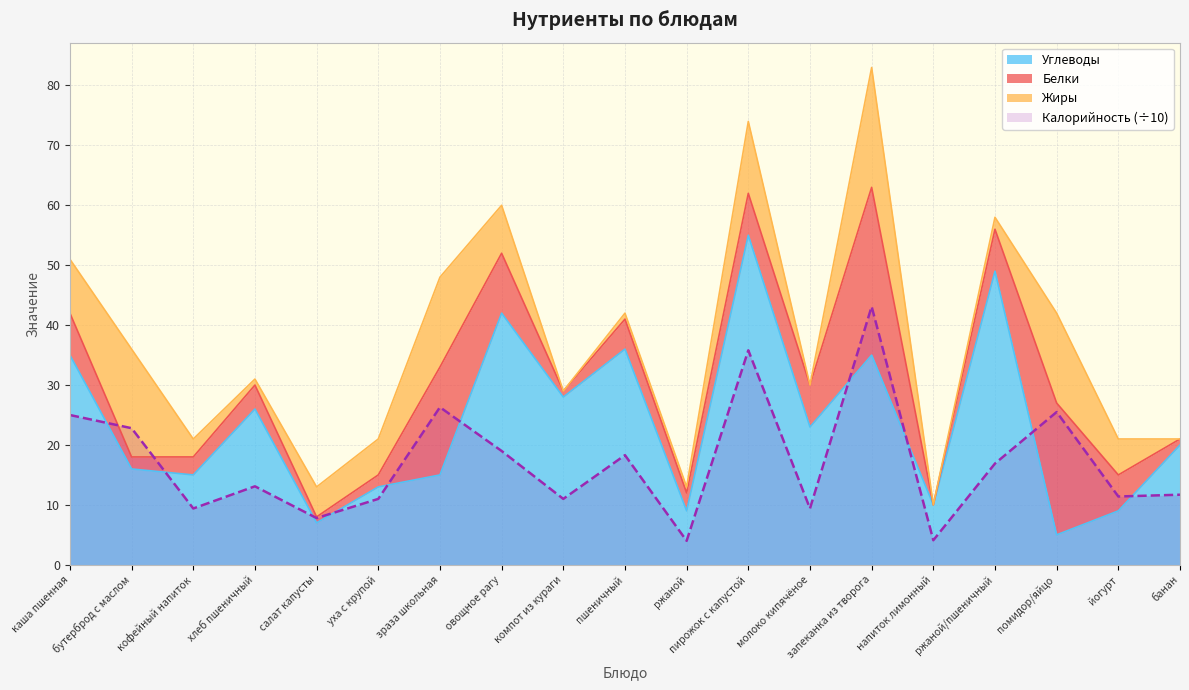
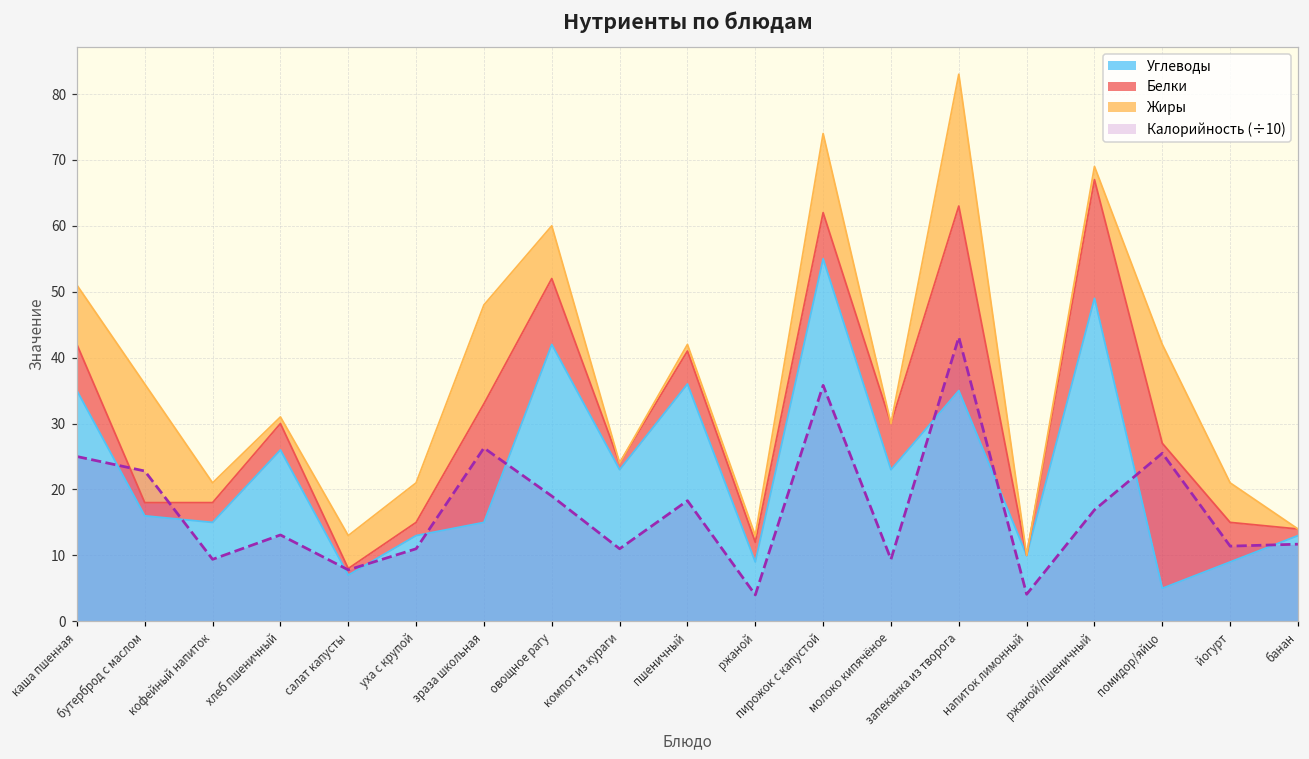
  {
    "Углеводы": {
      "каша пшенная": 35,
      "бутерброд с маслом": 16,
      "кофейный напиток": 15,
      "хлеб пшеничный": 26,
      "салат капусты": 7,
      "уха с крупой": 13,
      "зраза школьная": 15,
      "овощное рагу": 42,
-     "компот из кураги": 28,
+     "компот из кураги": 23,
      "пшеничный": 36,
      "ржаной": 9,
      "пирожок с капустой": 55,
      "молоко кипячёное": 23,
      "запеканка из творога": 35,
      "ржаной/пшеничный": 49,
      "помидор/яйцо": 5,
      "йогурт": 9,
-     "банан": 20
+     "банан": 13
    },
    "Белки": {
      "каша пшенная": 7,
      "бутерброд с маслом": 2,
      "кофейный напиток": 3,
      "хлеб пшеничный": 4,
      "уха с крупой": 2,
      "зраза школьная": 18,
      "овощное рагу": 10,
      "пшеничный": 5,
      "ржаной": 3,
      "пирожок с капустой": 7,
      "запеканка из творога": 28,
-     "ржаной/пшеничный": 7,
+     "ржаной/пшеничный": 18,
      "помидор/яйцо": 22,
      "йогурт": 6
    },
    "Жиры": {
      "каша пшенная": 9,
      "бутерброд с маслом": 18,
      "кофейный напиток": 3,
      "хлеб пшеничный": 1,
      "салат капусты": 5,
      "уха с крупой": 6,
      "зраза школьная": 15,
      "овощное рагу": 8,
      "пшеничный": 1,
      "ржаной": 1,
      "пирожок с капустой": 12,
      "запеканка из творога": 20,
      "ржаной/пшеничный": 2,
      "помидор/яйцо": 15,
      "йогурт": 6
    },
    "Калорийность (÷10)": {
      "каша пшенная": 25,
      "бутерброд с маслом": 23,
      "кофейный напиток": 9,
      "хлеб пшеничный": 13,
      "уха с крупой": 11,
      "зраза школьная": 26,
      "овощное рагу": 19,
      "компот из кураги": 11,
      "пшеничный": 18,
      "ржаной": 4,
      "пирожок с капустой": 36,
      "молоко кипячёное": 9,
      "запеканка из творога": 43,
      "напиток лимонный": 4,
      "ржаной/пшеничный": 17,
      "помидор/яйцо": 26,
      "йогурт": 11,
      "банан": 12
    }
  }
